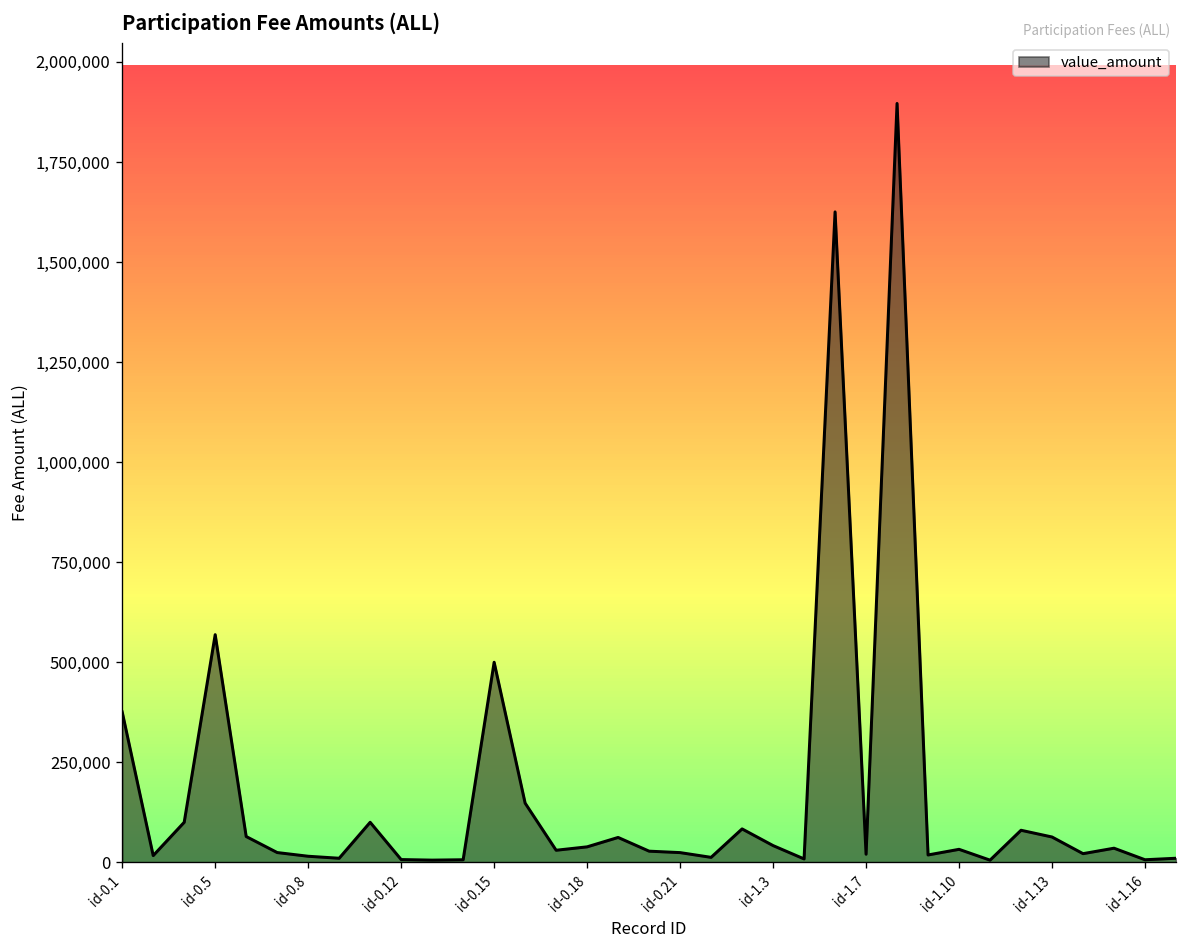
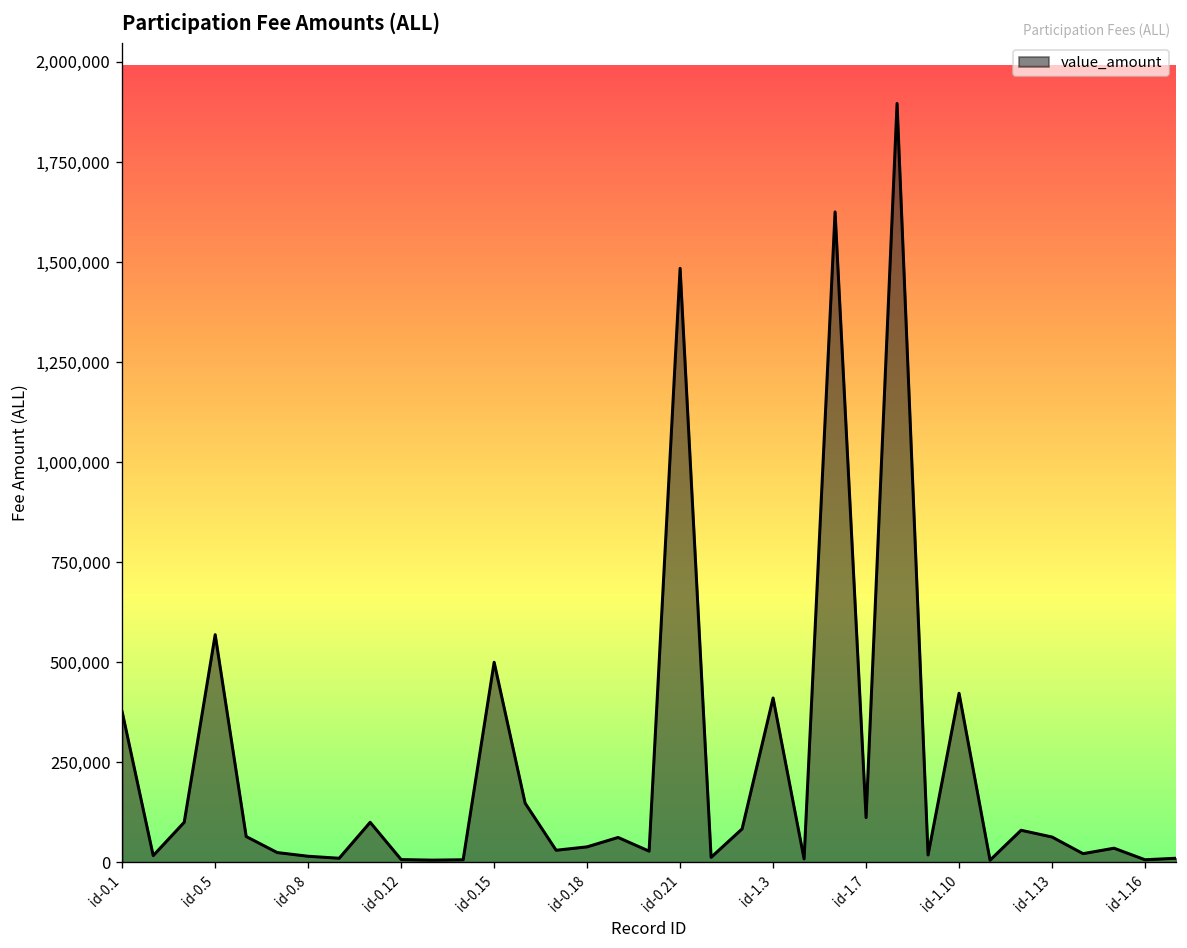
  {
    "id-0.1": "380,000",
    "id-0.5": "570,000",
    "id-0.8": "20,000",
    "id-0.12": "10,000",
    "id-0.15": "500,000",
    "id-0.18": "40,000",
-   "id-0.21": "20,000",
-   "id-1.3": "40,000",
-   "id-1.7": "20,000",
-   "id-1.10": "30,000",
+   "id-0.21": "1,480,000",
+   "id-1.3": "410,000",
+   "id-1.7": "110,000",
+   "id-1.10": "420,000",
    "id-1.13": "60,000",
    "id-1.16": "10,000"
  }
